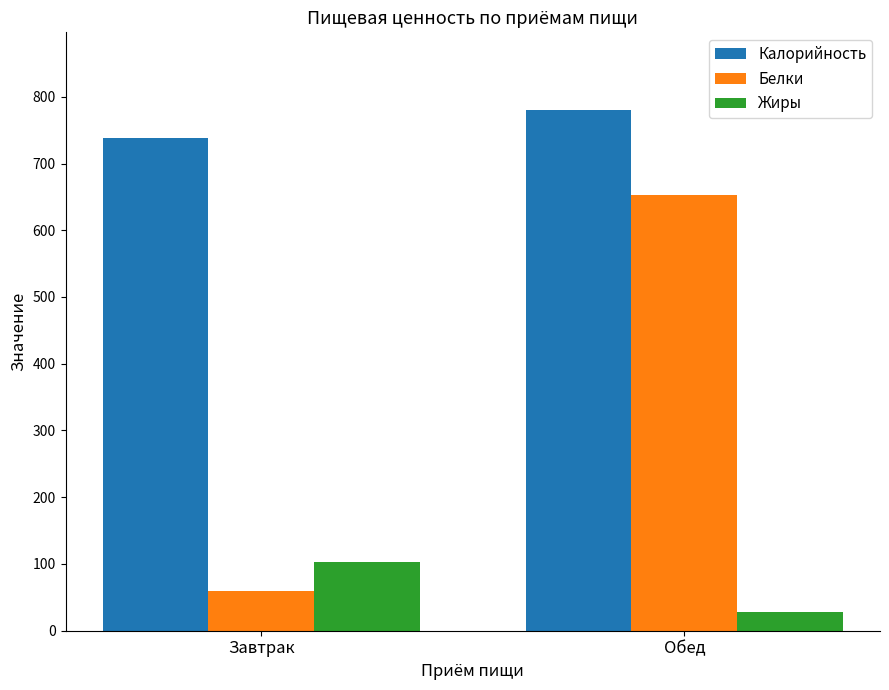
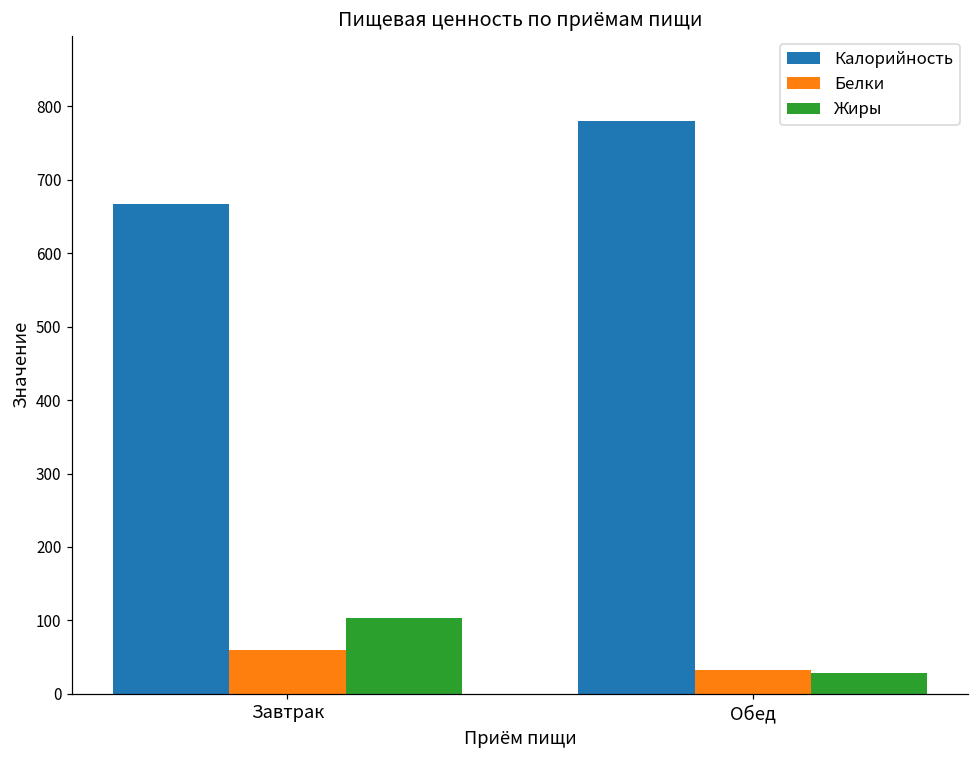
  {
    "Калорийность": {
-     "Завтрак": 740,
+     "Завтрак": 670,
      "Обед": 780
    },
    "Белки": {
      "Завтрак": 60,
-     "Обед": 650
+     "Обед": 30
    },
    "Жиры": {
      "Завтрак": 100,
      "Обед": 30
    }
  }
